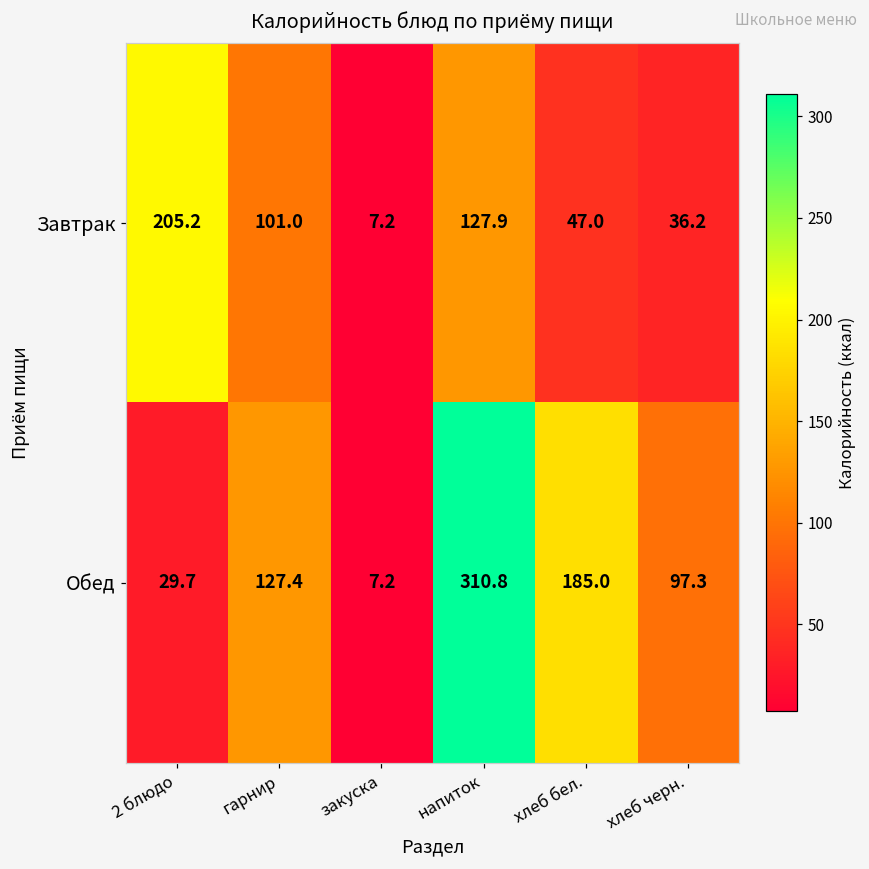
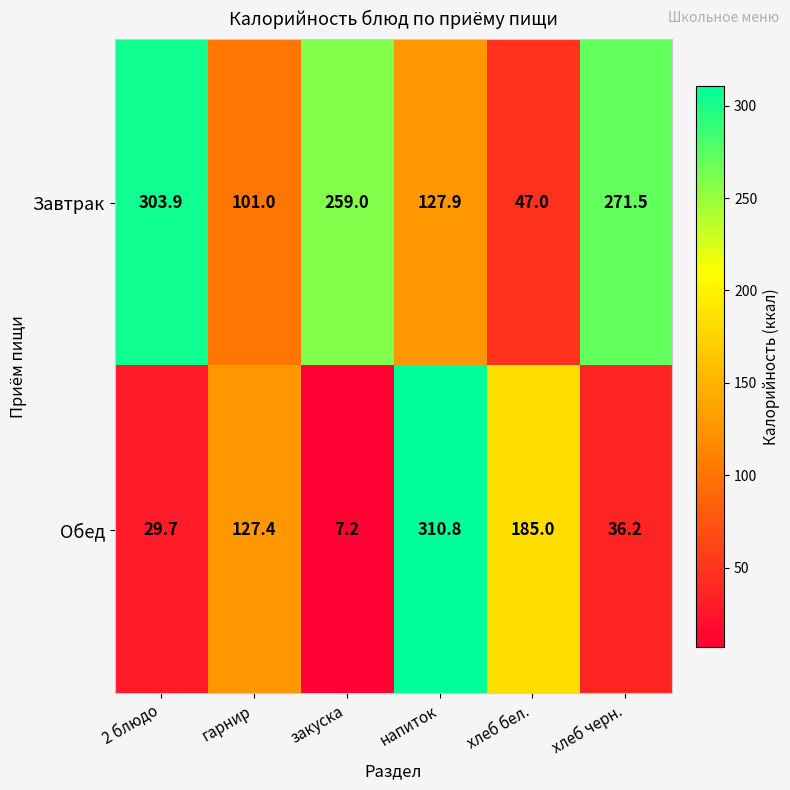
  {
    "Завтрак": {
-     "2 блюдо": 205.2,
+     "2 блюдо": 303.9,
      "гарнир": 101.0,
-     "закуска": 7.2,
+     "закуска": 259.0,
      "напиток": 127.9,
      "хлеб бел.": 47.0,
-     "хлеб черн.": 36.2
+     "хлеб черн.": 271.5
    },
    "Обед": {
      "2 блюдо": 29.7,
      "гарнир": 127.4,
      "закуска": 7.2,
      "напиток": 310.8,
      "хлеб бел.": 185.0,
-     "хлеб черн.": 97.3
+     "хлеб черн.": 36.2
    }
  }
